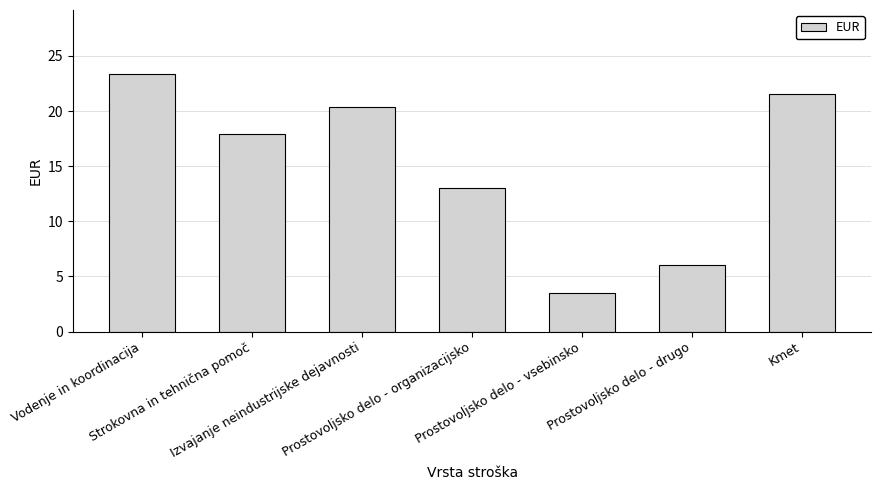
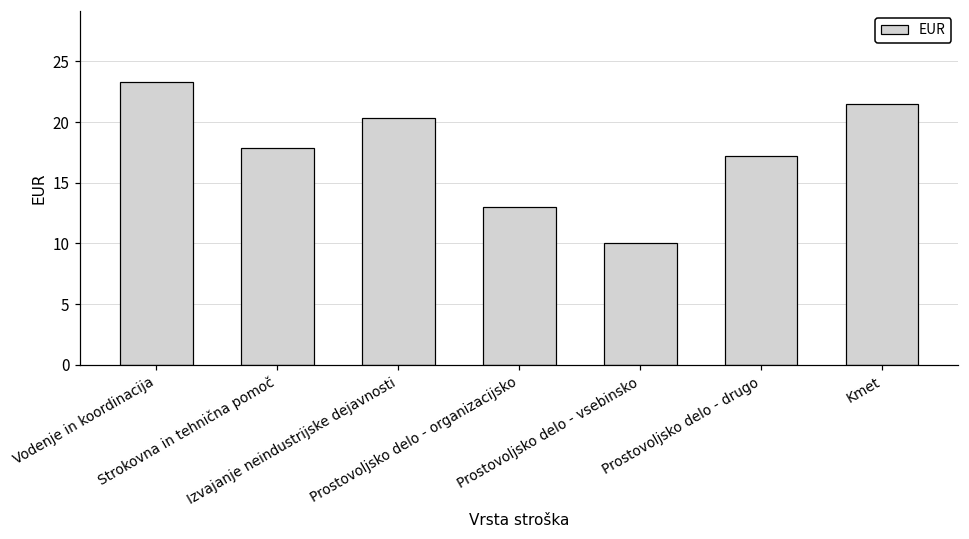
  {
    "Vodenje in koordinacija": 23.3,
    "Strokovna in tehnična pomoč": 17.9,
    "Izvajanje neindustrijske dejavnosti": 20.4,
    "Prostovoljsko delo - organizacijsko": 13.0,
-   "Prostovoljsko delo - vsebinsko": 3.5,
-   "Prostovoljsko delo - drugo": 6.0,
+   "Prostovoljsko delo - vsebinsko": 10.0,
+   "Prostovoljsko delo - drugo": 17.2,
    "Kmet": 21.5
  }
